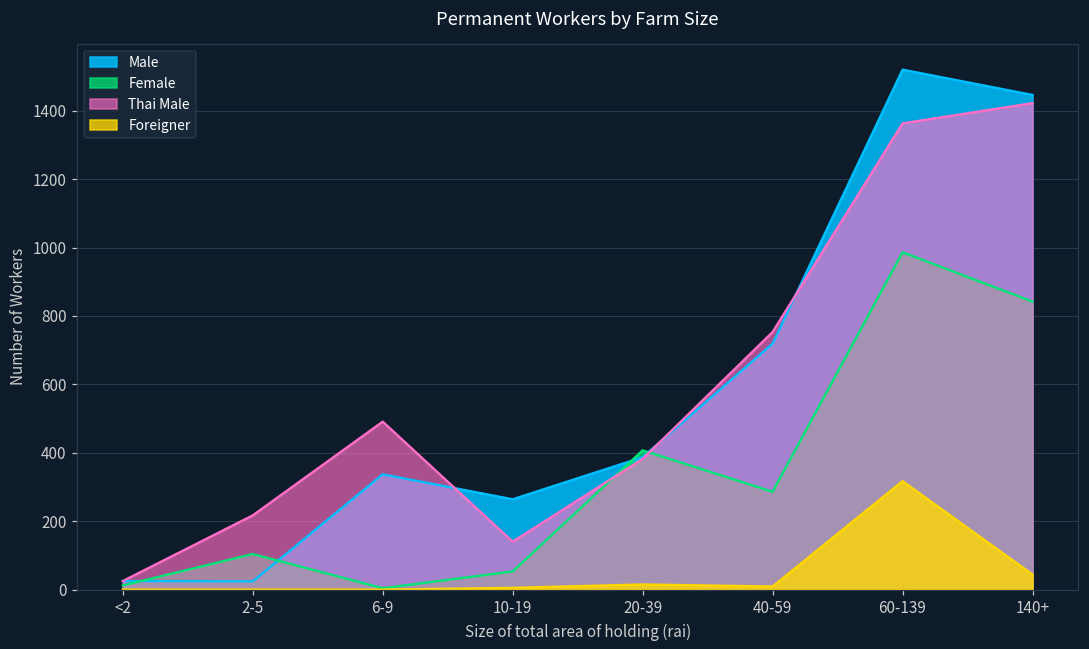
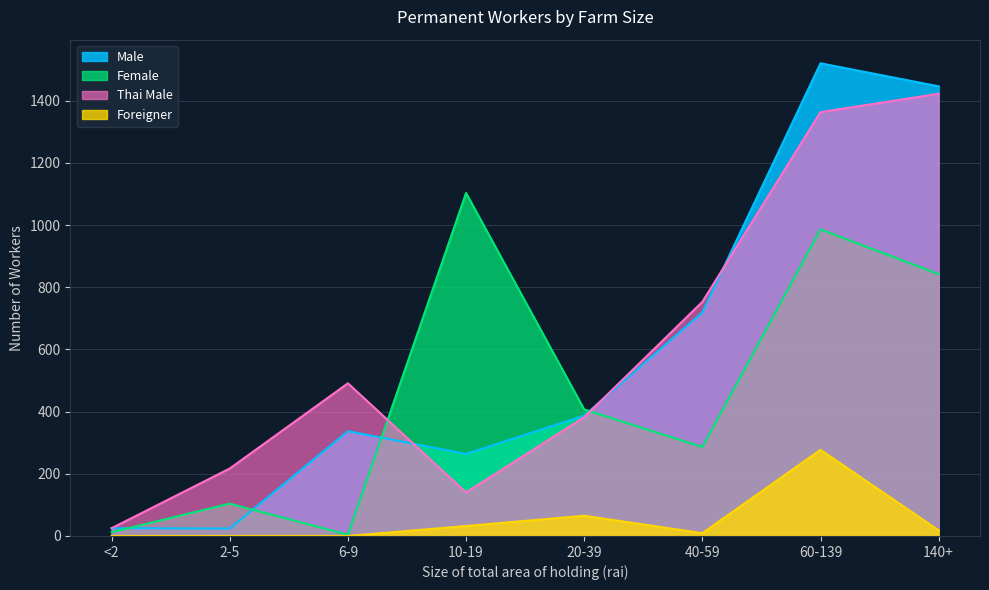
  {
    "Male": {
      "2-5": 20,
      "6-9": 340,
      "10-19": 260,
      "40-59": 720,
      "60-139": 1520,
      "140+": 1450
    },
    "Female": {
      "<2": 10,
      "2-5": 100,
-     "10-19": 50,
+     "10-19": 1100,
      "20-39": 410,
      "40-59": 290,
      "60-139": 990,
      "140+": 840
    },
    "Thai Male": {
      "2-5": 220,
      "6-9": 490,
      "10-19": 140,
      "40-59": 750,
      "60-139": 1360,
      "140+": 1420
    },
    "Foreigner": {
      "<2": 0,
      "2-5": 0,
-     "10-19": 10,
-     "20-39": 20,
+     "10-19": 30,
+     "20-39": 70,
      "40-59": 10,
-     "60-139": 320,
-     "140+": 40
+     "60-139": 280,
+     "140+": 20
    }
  }
